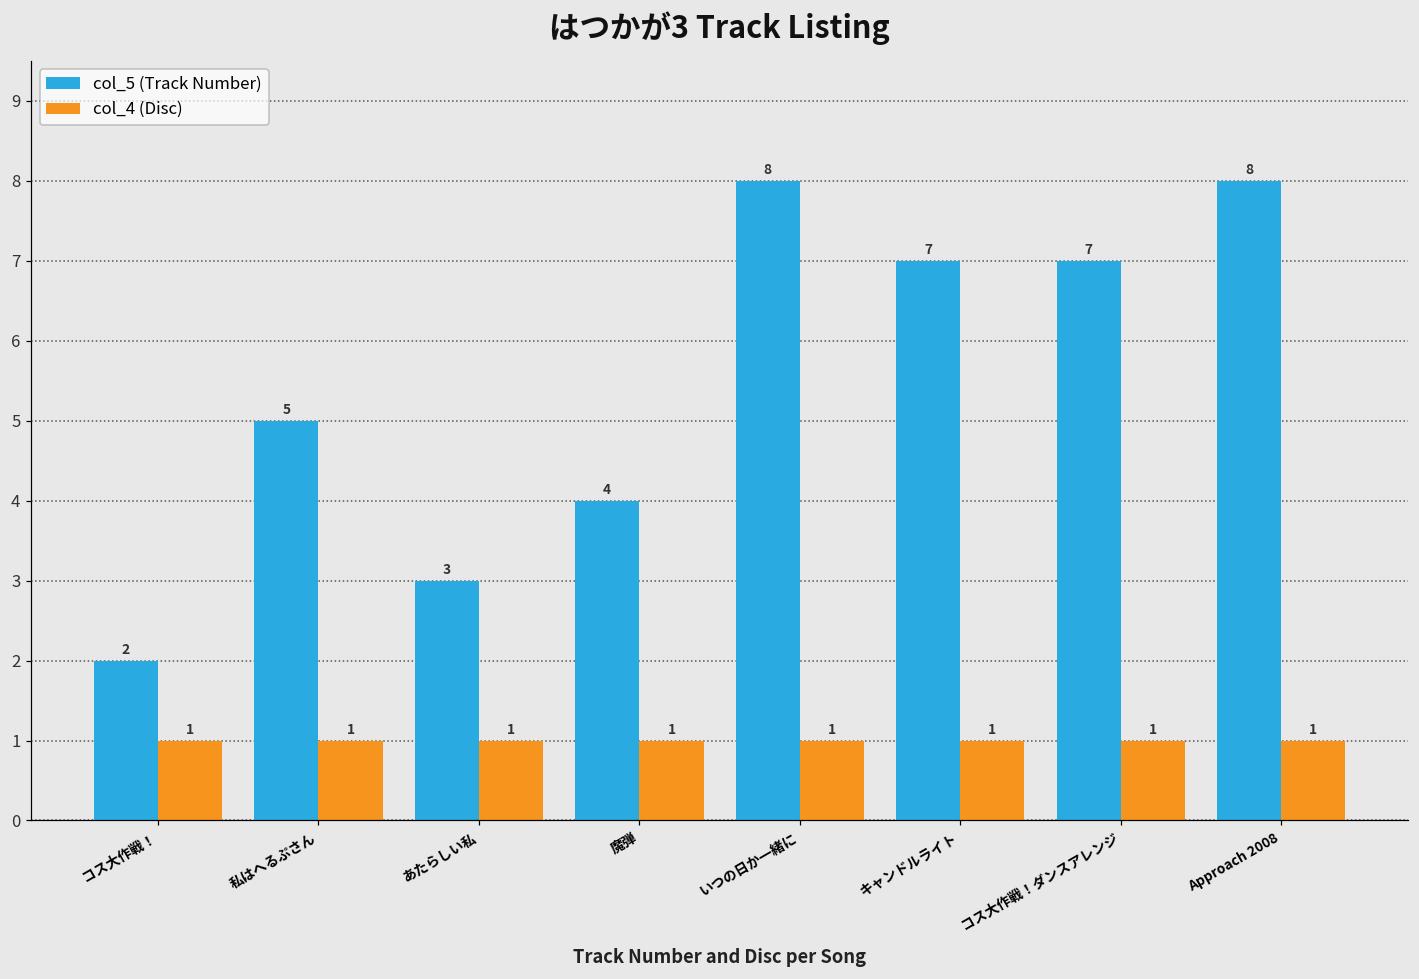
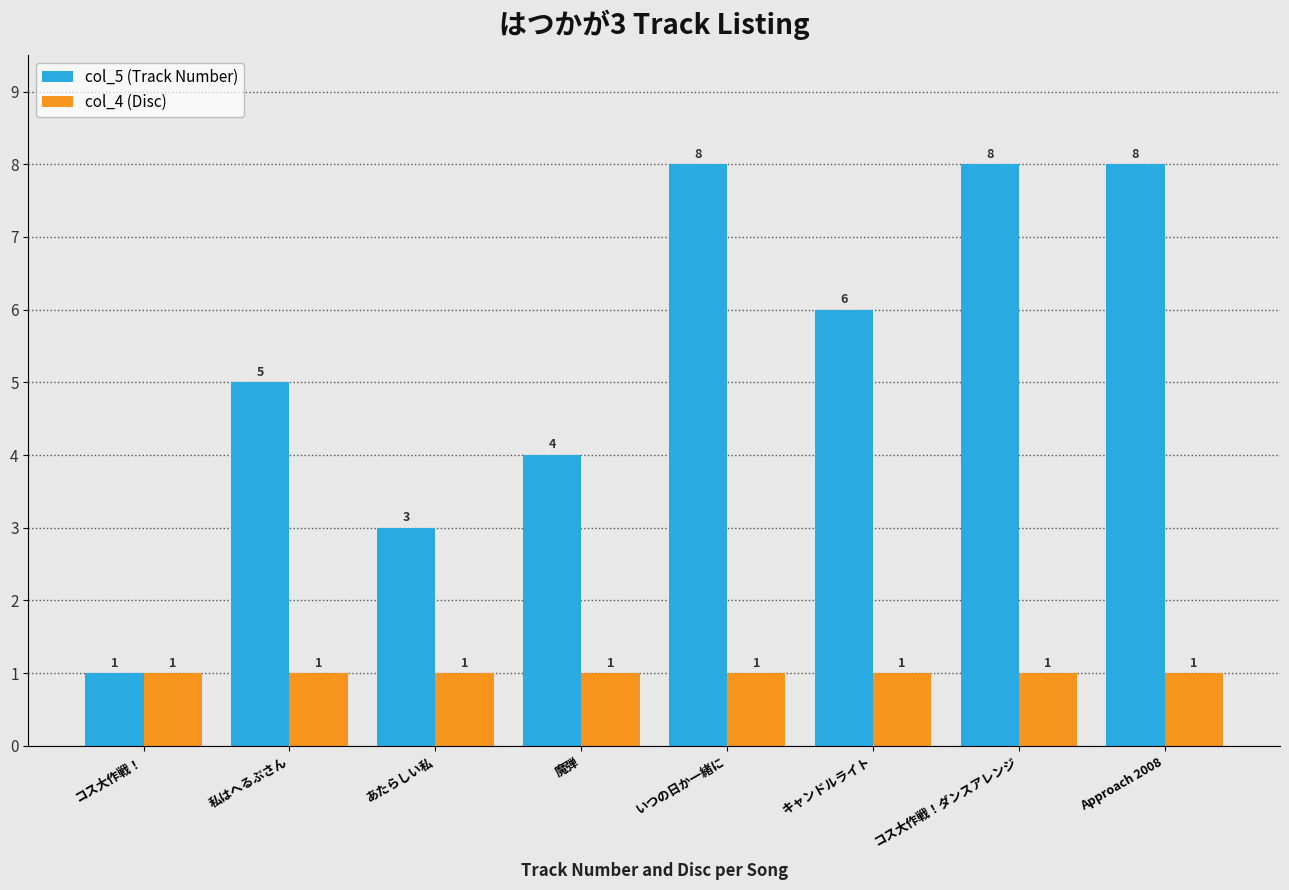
  {
    "col_5 (Track Number)": {
-     "コス大作戦！": 2,
+     "コス大作戦！": 1,
      "私はへるぷさん": 5,
      "あたらしい私": 3,
      "魔弾": 4,
      "いつの日か一緒に": 8,
-     "キャンドルライト": 7,
-     "コス大作戦！ダンスアレンジ": 7,
+     "キャンドルライト": 6,
+     "コス大作戦！ダンスアレンジ": 8,
      "Approach 2008": 8
    },
    "col_4 (Disc)": {
      "コス大作戦！": 1,
      "私はへるぷさん": 1,
      "あたらしい私": 1,
      "魔弾": 1,
      "いつの日か一緒に": 1,
      "キャンドルライト": 1,
      "コス大作戦！ダンスアレンジ": 1,
      "Approach 2008": 1
    }
  }
